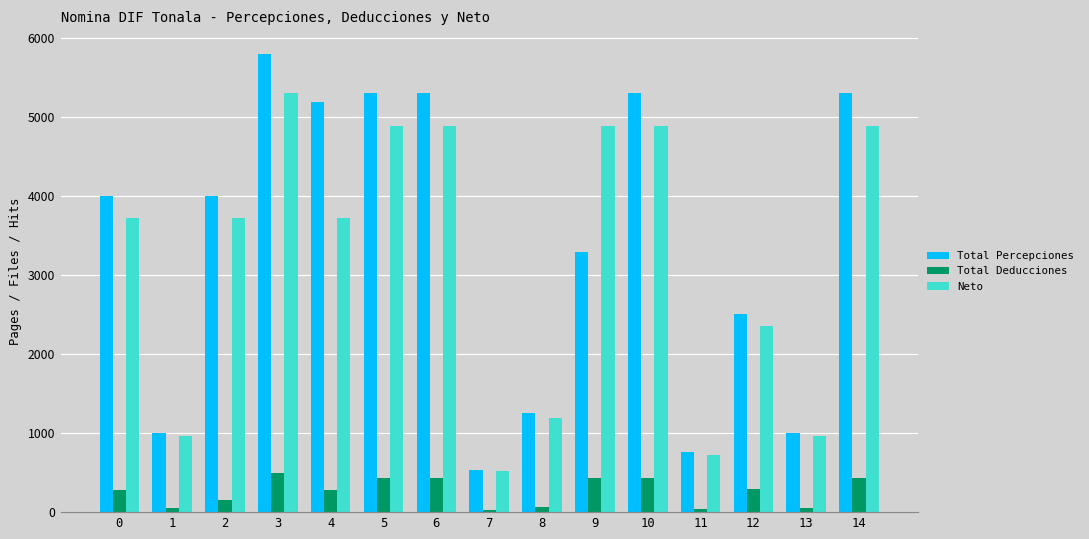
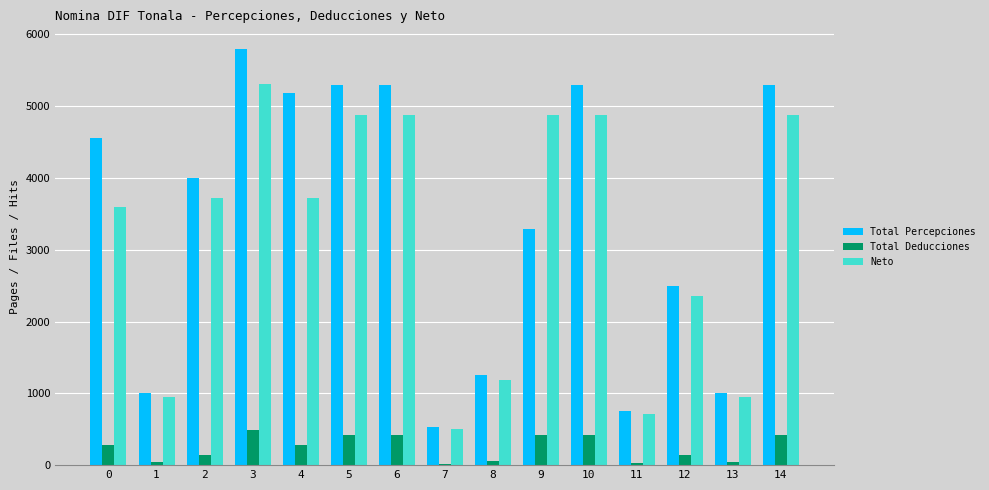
  {
    "Total Percepciones": {
-     "0": 4000,
+     "0": 4600,
      "1": 1000,
      "2": 4000,
      "3": 5800,
      "4": 5200,
      "5": 5300,
      "6": 5300,
      "7": 500,
      "8": 1200,
      "9": 3300,
      "10": 5300,
      "11": 800,
      "12": 2500,
      "13": 1000,
      "14": 5300
    },
    "Total Deducciones": {
      "0": 300,
      "1": 0,
      "2": 100,
      "3": 500,
      "4": 300,
      "5": 400,
      "6": 400,
      "8": 100,
      "9": 400,
      "10": 400,
-     "12": 300,
+     "12": 100,
      "13": 0,
      "14": 400
    },
    "Neto": {
-     "0": 3700,
+     "0": 3600,
      "1": 1000,
      "2": 3700,
      "3": 5300,
      "4": 3700,
      "5": 4900,
      "6": 4900,
      "7": 500,
      "8": 1200,
      "9": 4900,
      "10": 4900,
      "11": 700,
      "12": 2400,
      "13": 1000,
      "14": 4900
    }
  }
